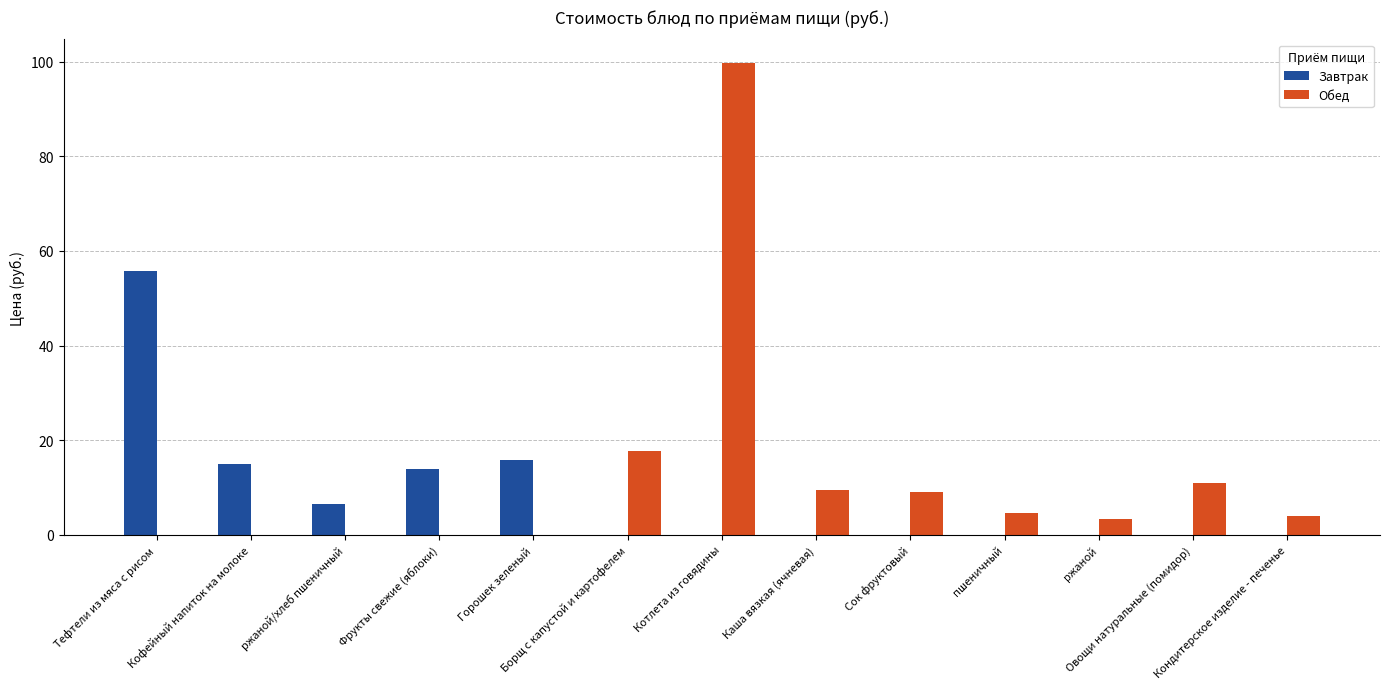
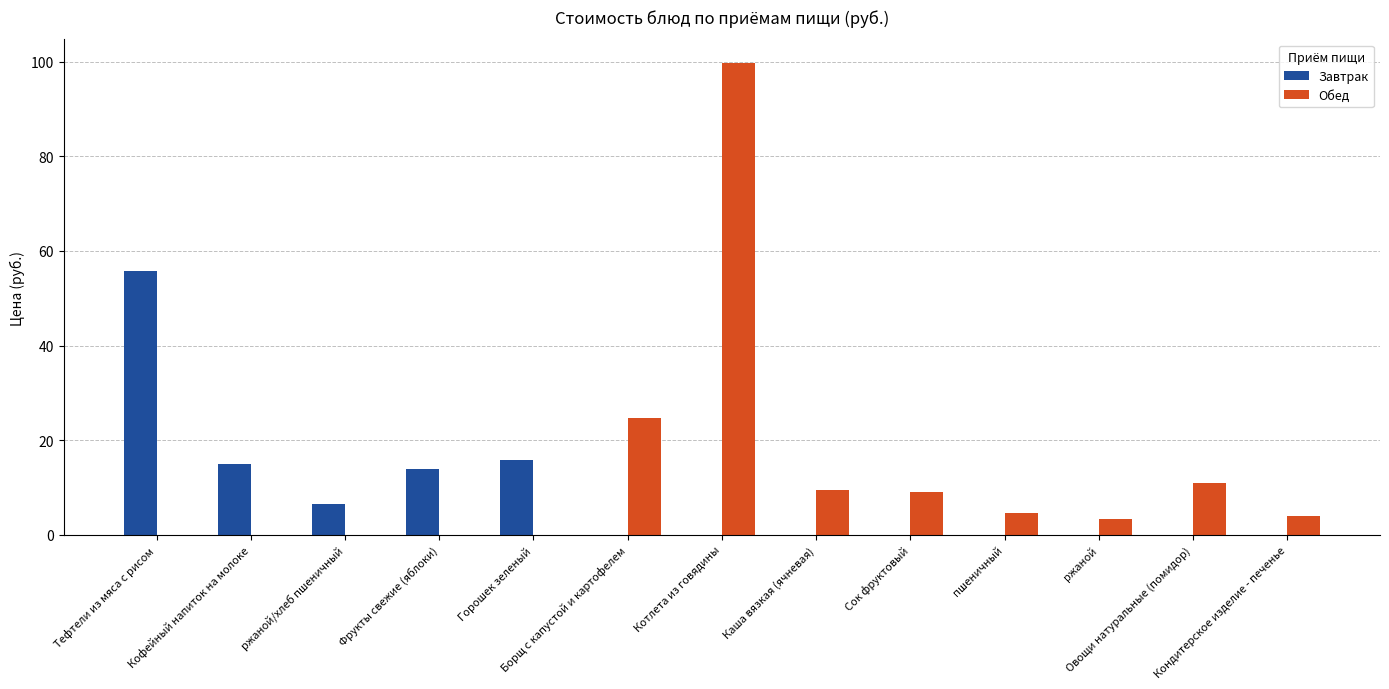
  {
    "Завтрак": {
      "Тефтели из мяса с рисом": 56,
      "Кофейный напиток на молоке": 15,
      "ржаной/хлеб пшеничный": 6,
      "Фрукты свежие (яблоки)": 14,
      "Горошек зеленый": 16,
      "Борщ с капустой и картофелем": 0,
      "Котлета из говядины": 0,
      "Каша вязкая (ячневая)": 0,
      "Сок фруктовый": 0,
      "пшеничный": 0,
      "ржаной": 0,
      "Овощи натуральные (помидор)": 0,
      "Кондитерское изделие - печенье": 0
    },
    "Обед": {
      "Тефтели из мяса с рисом": 0,
      "Кофейный напиток на молоке": 0,
      "ржаной/хлеб пшеничный": 0,
      "Фрукты свежие (яблоки)": 0,
      "Горошек зеленый": 0,
-     "Борщ с капустой и картофелем": 18,
+     "Борщ с капустой и картофелем": 25,
      "Котлета из говядины": 100,
      "Каша вязкая (ячневая)": 10,
      "Сок фруктовый": 9,
      "пшеничный": 5,
      "ржаной": 3,
      "Овощи натуральные (помидор)": 11,
      "Кондитерское изделие - печенье": 4
    }
  }
